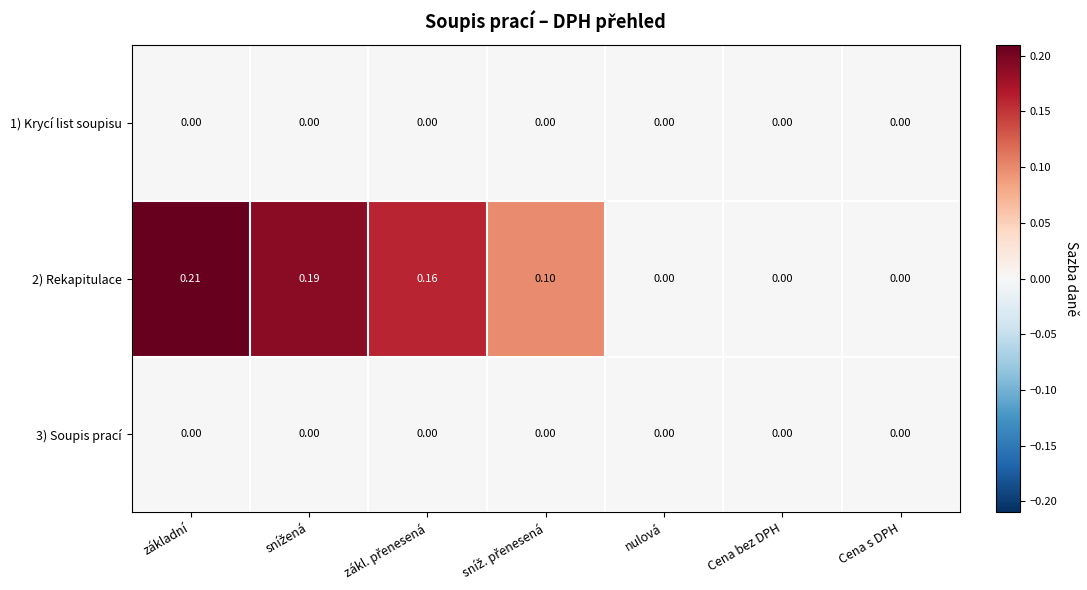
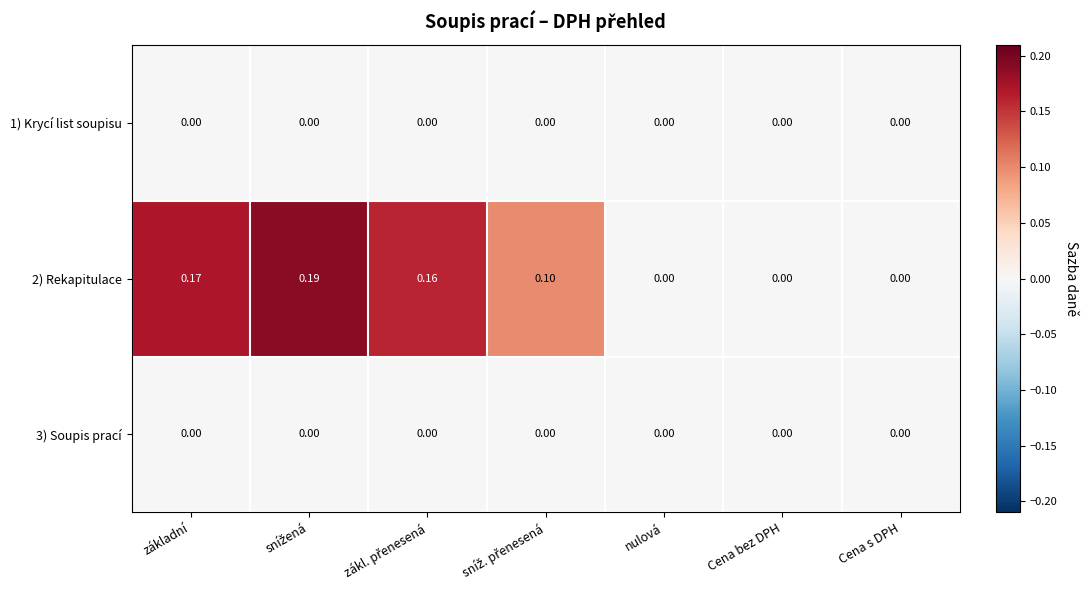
  {
    "1) Krycí list soupisu": {
      "základní": 0.00,
      "snížená": 0.00,
      "zákl. přenesená": 0.00,
      "sníž. přenesená": 0.00,
      "nulová": 0.00,
      "Cena bez DPH": 0.00,
      "Cena s DPH": 0.00
    },
    "2) Rekapitulace": {
-     "základní": 0.21,
+     "základní": 0.17,
      "snížená": 0.19,
      "zákl. přenesená": 0.16,
      "sníž. přenesená": 0.10,
      "nulová": 0.00,
      "Cena bez DPH": 0.00,
      "Cena s DPH": 0.00
    },
    "3) Soupis prací": {
      "základní": 0.00,
      "snížená": 0.00,
      "zákl. přenesená": 0.00,
      "sníž. přenesená": 0.00,
      "nulová": 0.00,
      "Cena bez DPH": 0.00,
      "Cena s DPH": 0.00
    }
  }
